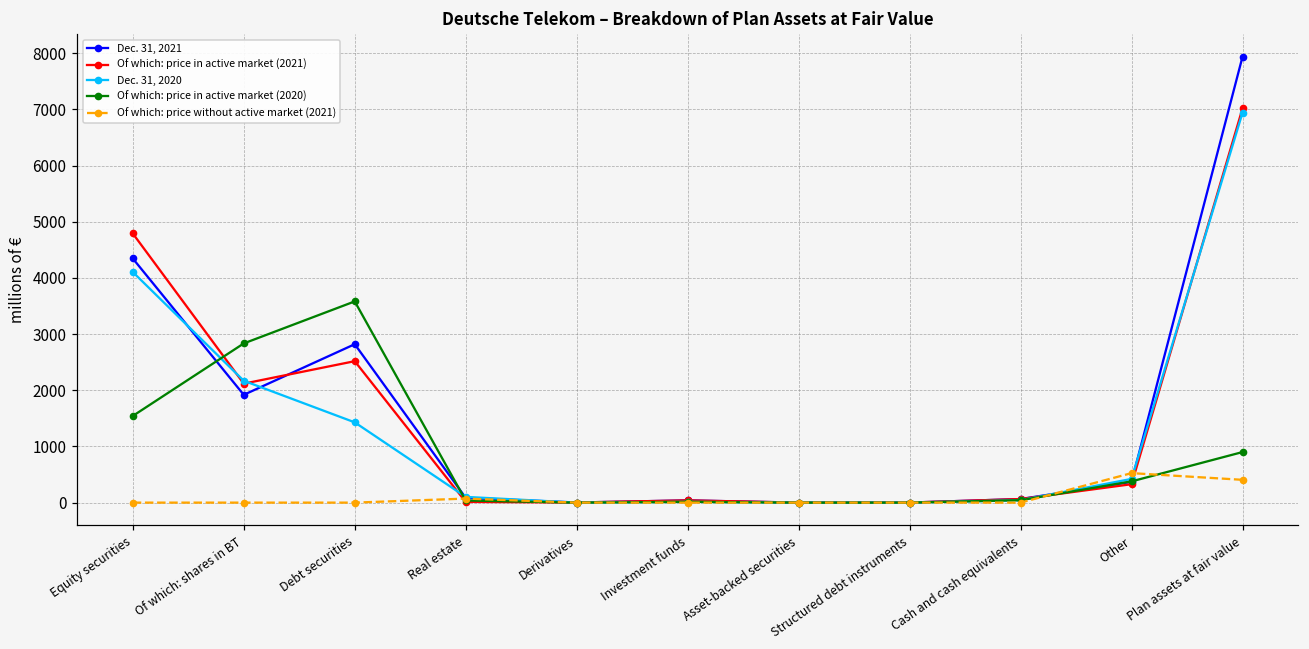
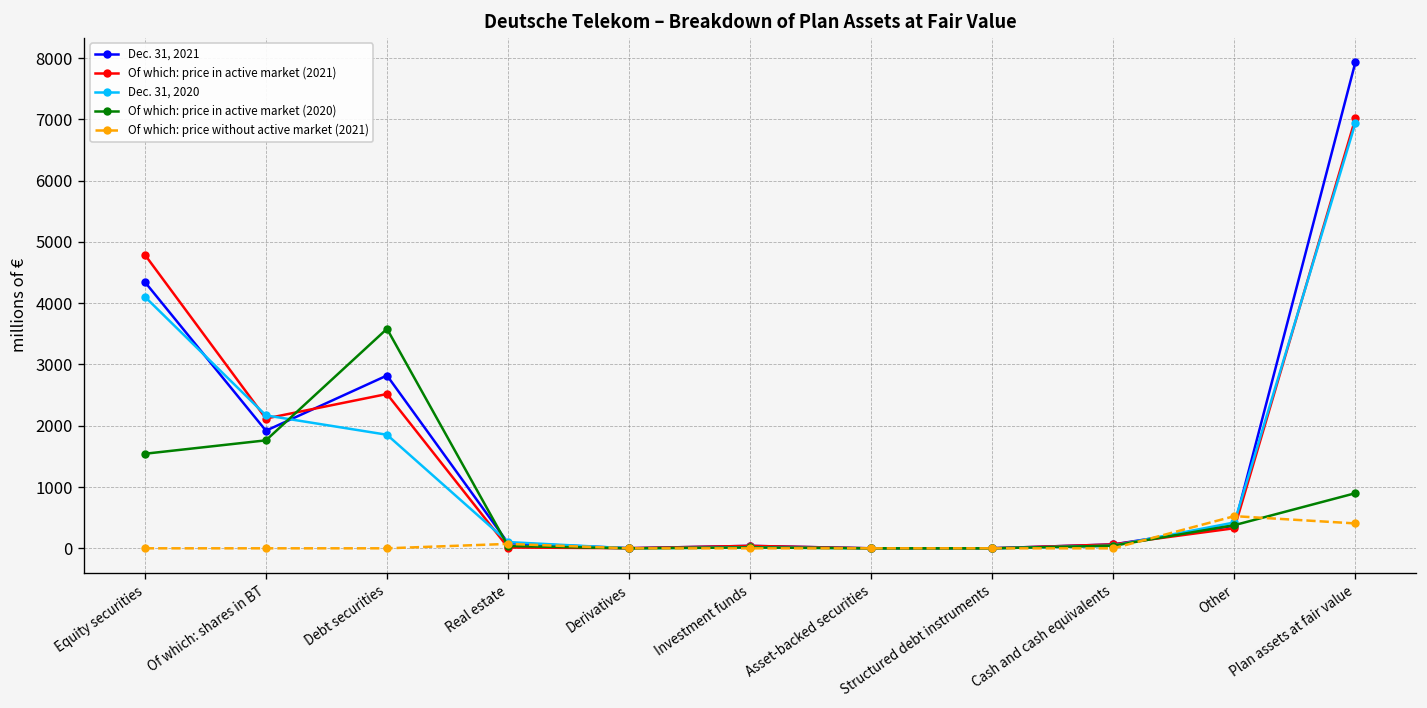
  {
    "Dec. 31, 2021": {
      "Equity securities": 4300,
      "Of which: shares in BT": 1900,
      "Debt securities": 2800,
      "Plan assets at fair value": 7900
    },
    "Of which: price in active market (2021)": {
      "Equity securities": 4800,
      "Of which: shares in BT": 2100,
      "Debt securities": 2500,
      "Plan assets at fair value": 7000
    },
    "Dec. 31, 2020": {
      "Equity securities": 4100,
      "Of which: shares in BT": 2200,
-     "Debt securities": 1400,
+     "Debt securities": 1900,
      "Plan assets at fair value": 6900
    },
    "Of which: price in active market (2020)": {
      "Equity securities": 1500,
-     "Of which: shares in BT": 2800,
+     "Of which: shares in BT": 1800,
      "Debt securities": 3600,
      "Plan assets at fair value": 900
    },
    "Of which: price without active market (2021)": {
      "Equity securities": 0,
      "Of which: shares in BT": 0,
      "Debt securities": 0,
      "Other": 500,
      "Plan assets at fair value": 400
    }
  }
